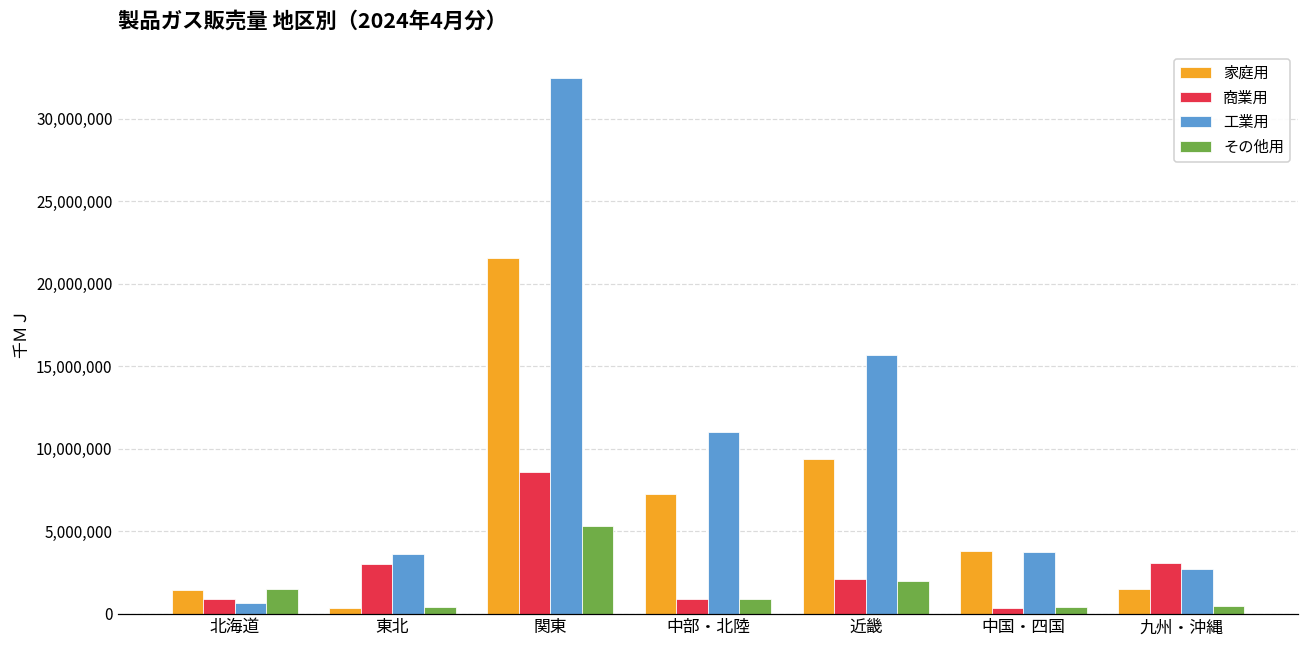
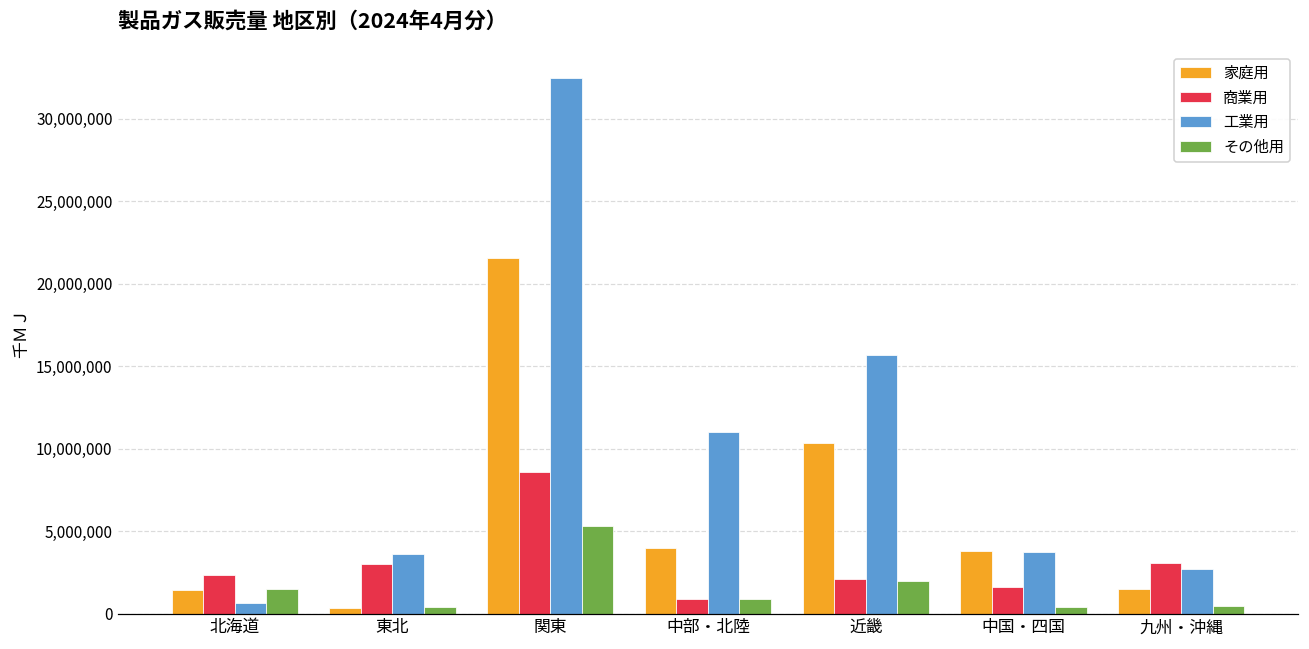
  {
    "家庭用": {
      "北海道": "1,500,000",
      "東北": "300,000",
      "関東": "21,600,000",
-     "中部・北陸": "7,300,000",
-     "近畿": "9,400,000",
+     "中部・北陸": "4,000,000",
+     "近畿": "10,300,000",
      "中国・四国": "3,800,000",
      "九州・沖縄": "1,500,000"
    },
    "商業用": {
-     "北海道": "900,000",
+     "北海道": "2,400,000",
      "東北": "3,000,000",
      "関東": "8,600,000",
      "中部・北陸": "900,000",
      "近畿": "2,100,000",
-     "中国・四国": "400,000",
+     "中国・四国": "1,600,000",
      "九州・沖縄": "3,100,000"
    },
    "工業用": {
      "北海道": "700,000",
      "東北": "3,600,000",
      "関東": "32,500,000",
      "中部・北陸": "11,000,000",
      "近畿": "15,700,000",
      "中国・四国": "3,700,000",
      "九州・沖縄": "2,700,000"
    },
    "その他用": {
      "北海道": "1,500,000",
      "東北": "400,000",
      "関東": "5,300,000",
      "中部・北陸": "900,000",
      "近畿": "2,000,000",
      "中国・四国": "400,000",
      "九州・沖縄": "500,000"
    }
  }
